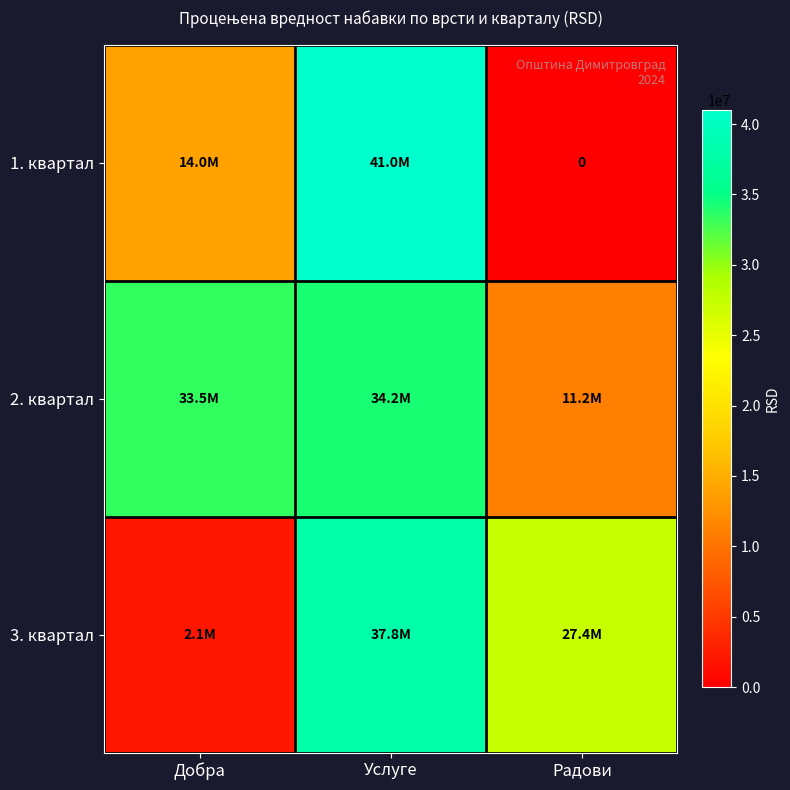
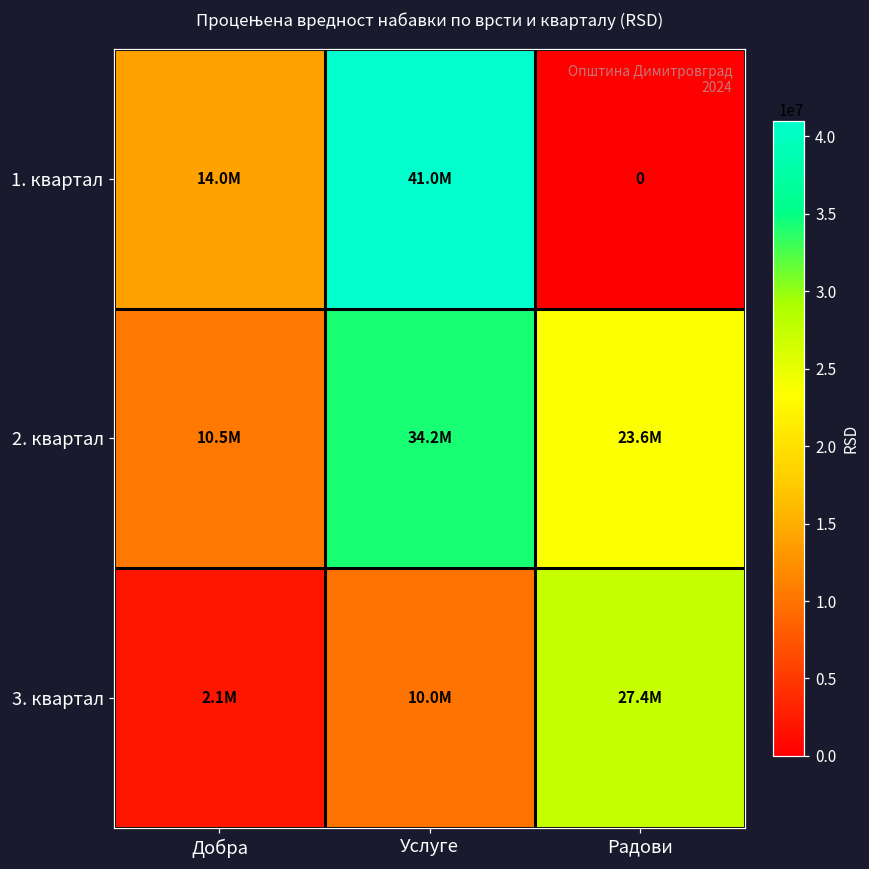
  {
    "1. квартал": {
      "Добра": "14.0M",
      "Услуге": "41.0M"
    },
    "2. квартал": {
-     "Добра": "33.5M",
+     "Добра": "10.5M",
      "Услуге": "34.2M",
-     "Радови": "11.2M"
+     "Радови": "23.6M"
    },
    "3. квартал": {
      "Добра": "2.1M",
-     "Услуге": "37.8M",
+     "Услуге": "10.0M",
      "Радови": "27.4M"
    }
  }
